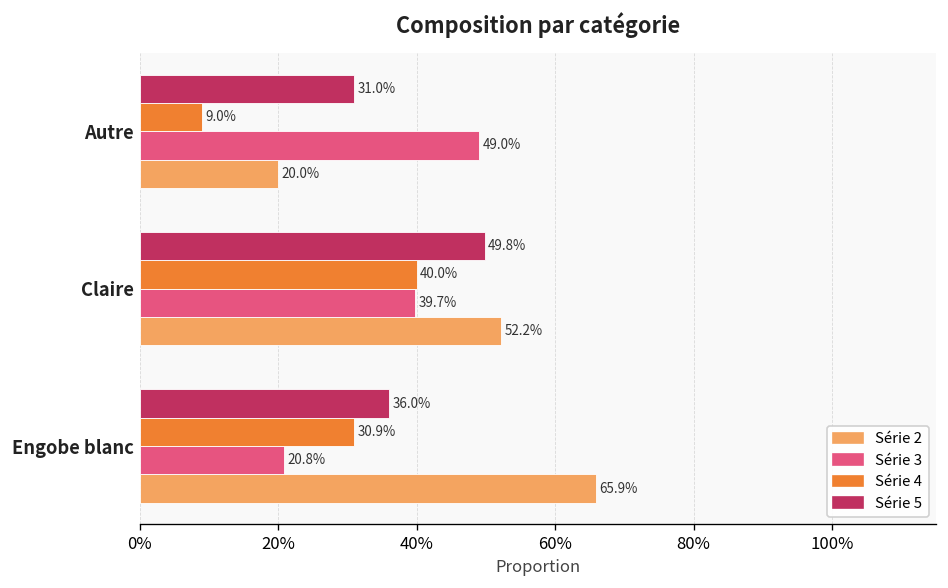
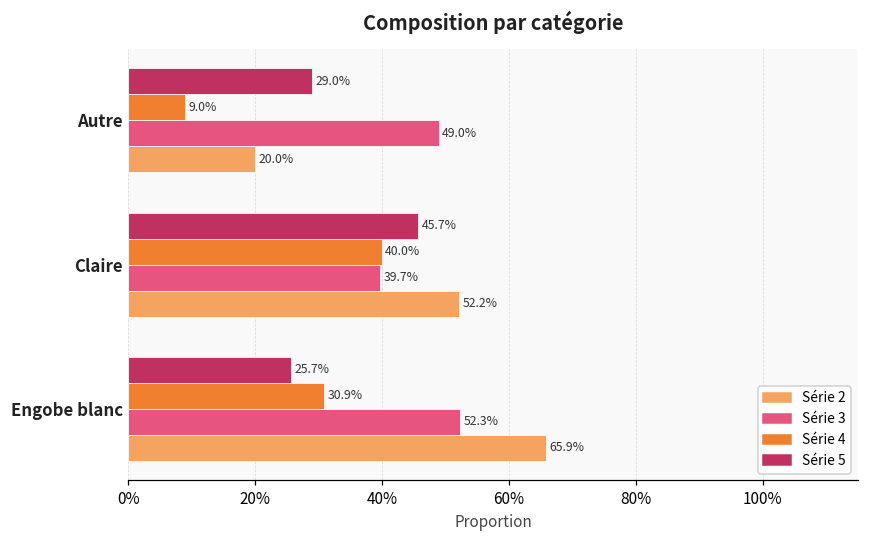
  {
    "Série 2": {
      "Autre": "20.0%",
      "Claire": "52.2%",
      "Engobe blanc": "65.9%"
    },
    "Série 3": {
      "Autre": "49.0%",
      "Claire": "39.7%",
-     "Engobe blanc": "20.8%"
+     "Engobe blanc": "52.3%"
    },
    "Série 4": {
      "Autre": "9.0%",
      "Claire": "40.0%",
      "Engobe blanc": "30.9%"
    },
    "Série 5": {
-     "Autre": "31.0%",
-     "Claire": "49.8%",
-     "Engobe blanc": "36.0%"
+     "Autre": "29.0%",
+     "Claire": "45.7%",
+     "Engobe blanc": "25.7%"
    }
  }
